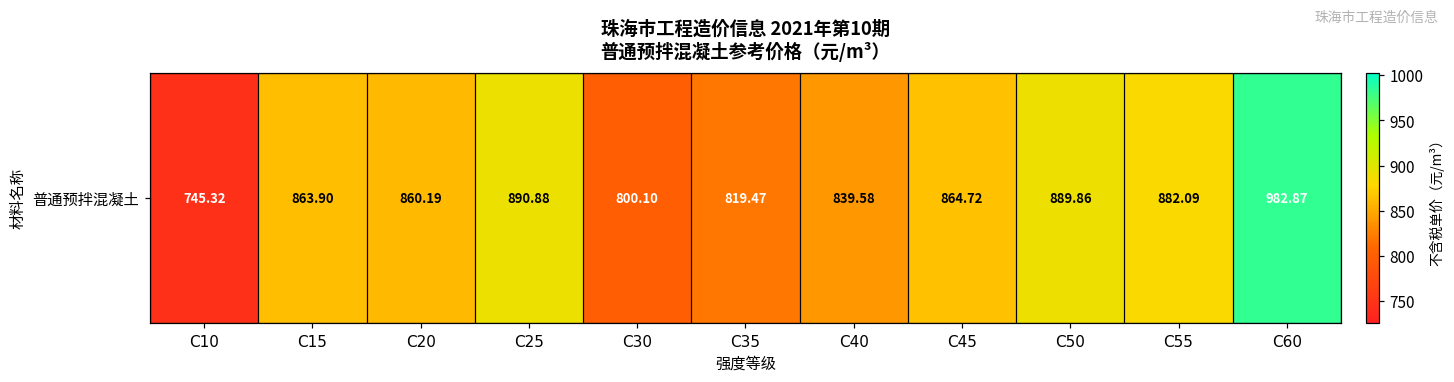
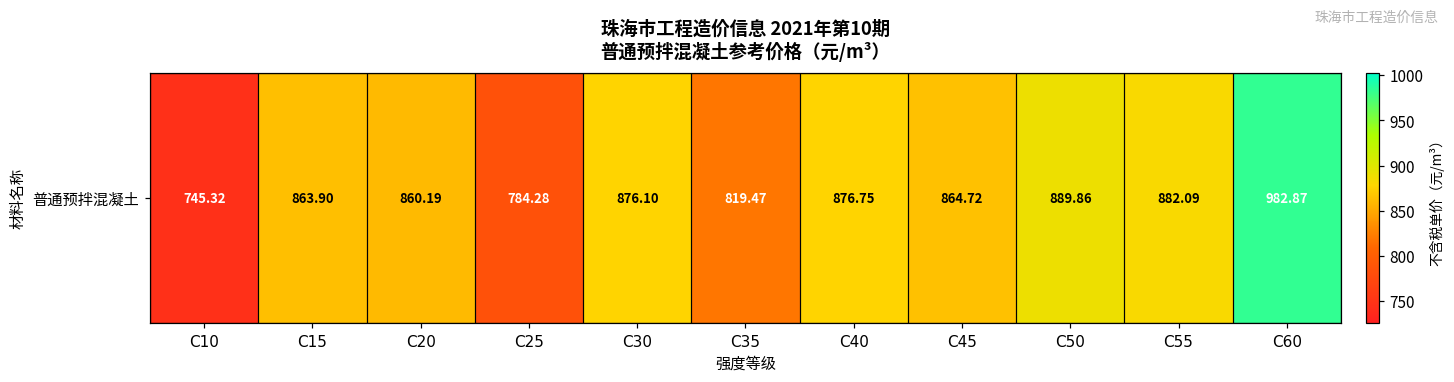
  {
    "普通预拌混凝土": {
      "C10": 745.32,
      "C15": 863.90,
      "C20": 860.19,
-     "C25": 890.88,
-     "C30": 800.10,
+     "C25": 784.28,
+     "C30": 876.10,
      "C35": 819.47,
-     "C40": 839.58,
+     "C40": 876.75,
      "C45": 864.72,
      "C50": 889.86,
      "C55": 882.09,
      "C60": 982.87
    }
  }
